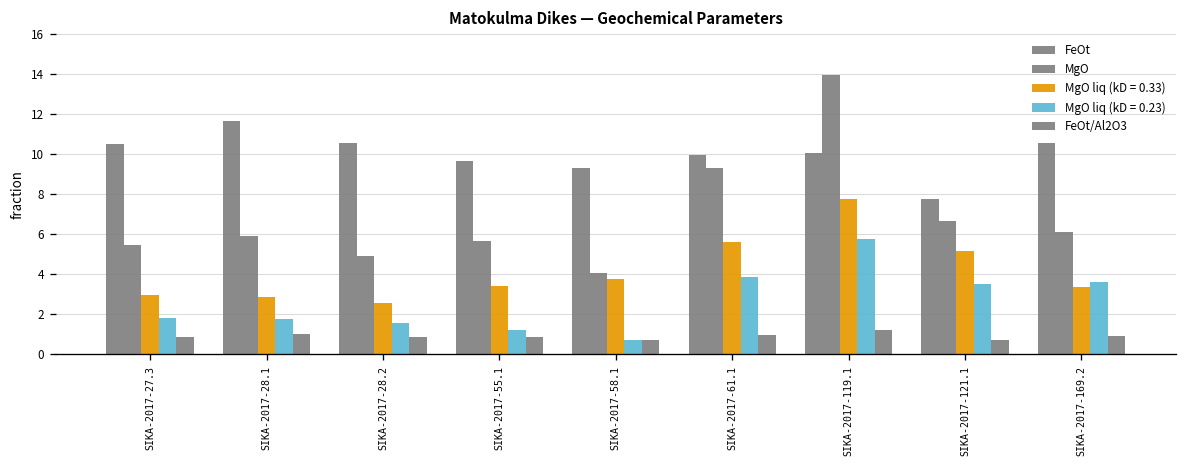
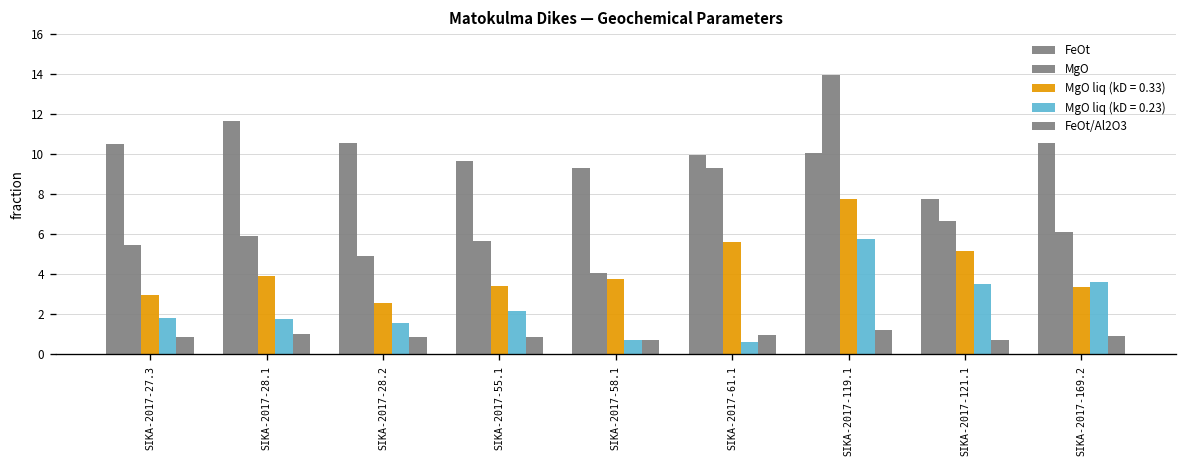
  {
    "MgO liq (kD = 0.33)": {
      "SIKA-2017-27.3": 2.9,
-     "SIKA-2017-28.1": 2.9,
+     "SIKA-2017-28.1": 3.9,
      "SIKA-2017-28.2": 2.6,
      "SIKA-2017-55.1": 3.4,
      "SIKA-2017-58.1": 3.8,
      "SIKA-2017-61.1": 5.6,
      "SIKA-2017-119.1": 7.7,
      "SIKA-2017-121.1": 5.2,
      "SIKA-2017-169.2": 3.4
    },
    "MgO liq (kD = 0.23)": {
      "SIKA-2017-27.3": 1.8,
      "SIKA-2017-28.1": 1.8,
      "SIKA-2017-28.2": 1.6,
-     "SIKA-2017-55.1": 1.2,
+     "SIKA-2017-55.1": 2.2,
      "SIKA-2017-58.1": 0.7,
-     "SIKA-2017-61.1": 3.9,
+     "SIKA-2017-61.1": 0.6,
      "SIKA-2017-119.1": 5.8,
      "SIKA-2017-121.1": 3.5,
      "SIKA-2017-169.2": 3.6
    }
  }
